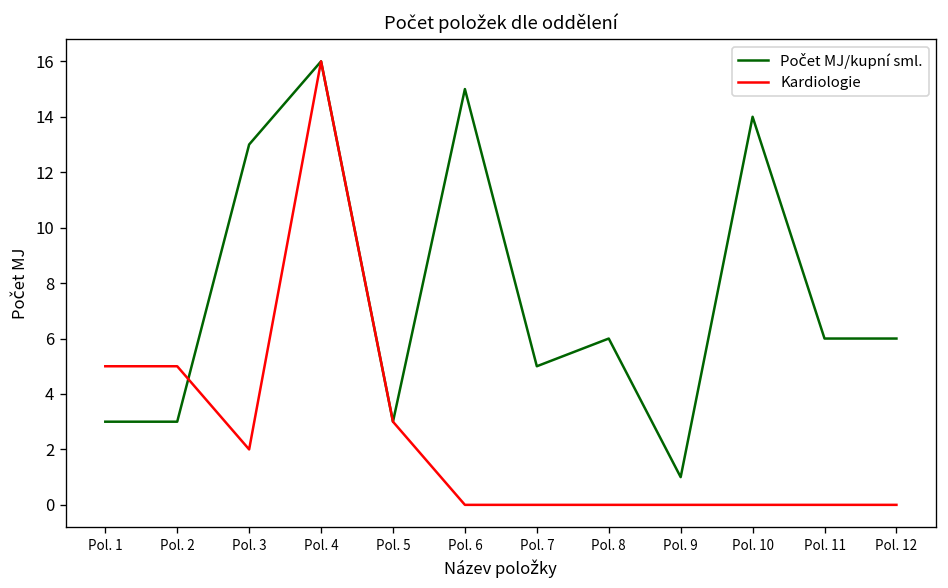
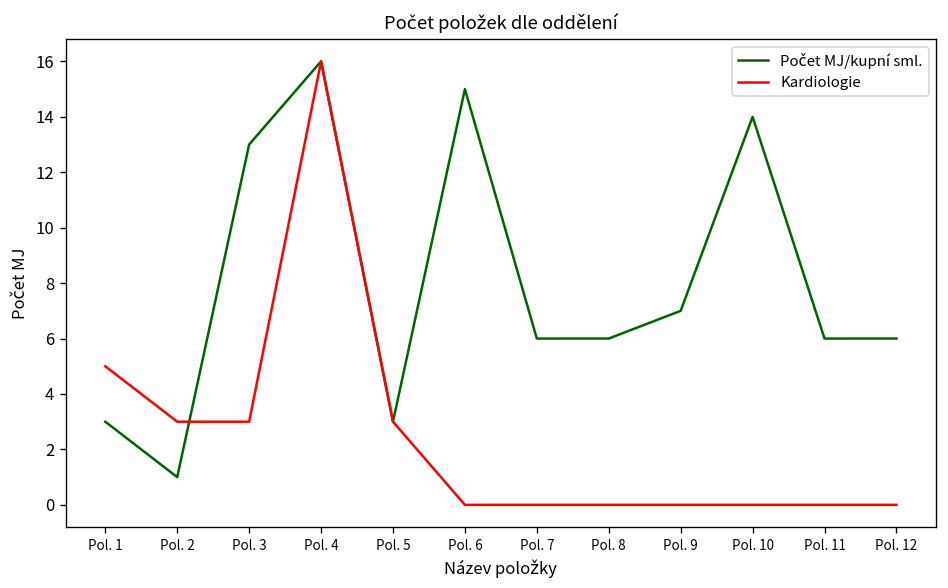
  {
    "Počet MJ/kupní sml.": {
      "Pol. 1": 3,
-     "Pol. 2": 3,
+     "Pol. 2": 1,
      "Pol. 3": 13,
      "Pol. 6": 15,
-     "Pol. 7": 5,
+     "Pol. 7": 6,
      "Pol. 8": 6,
-     "Pol. 9": 1,
+     "Pol. 9": 7,
      "Pol. 10": 14,
      "Pol. 11": 6,
      "Pol. 12": 6
    },
    "Kardiologie": {
      "Pol. 1": 5,
-     "Pol. 2": 5,
-     "Pol. 3": 2,
+     "Pol. 2": 3,
+     "Pol. 3": 3,
      "Pol. 6": 0,
      "Pol. 7": 0,
      "Pol. 8": 0,
      "Pol. 9": 0,
      "Pol. 10": 0,
      "Pol. 11": 0,
      "Pol. 12": 0
    }
  }
